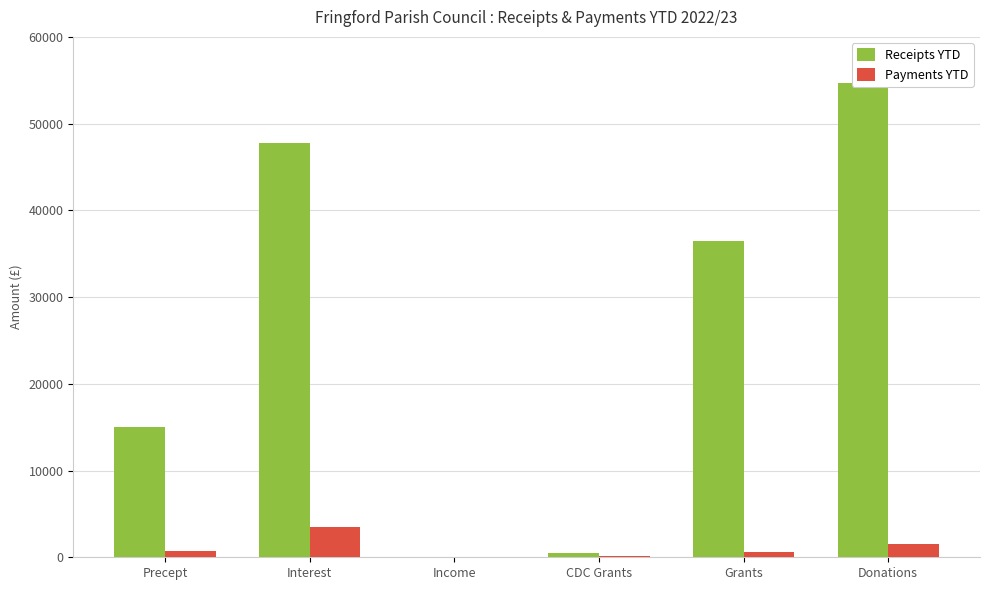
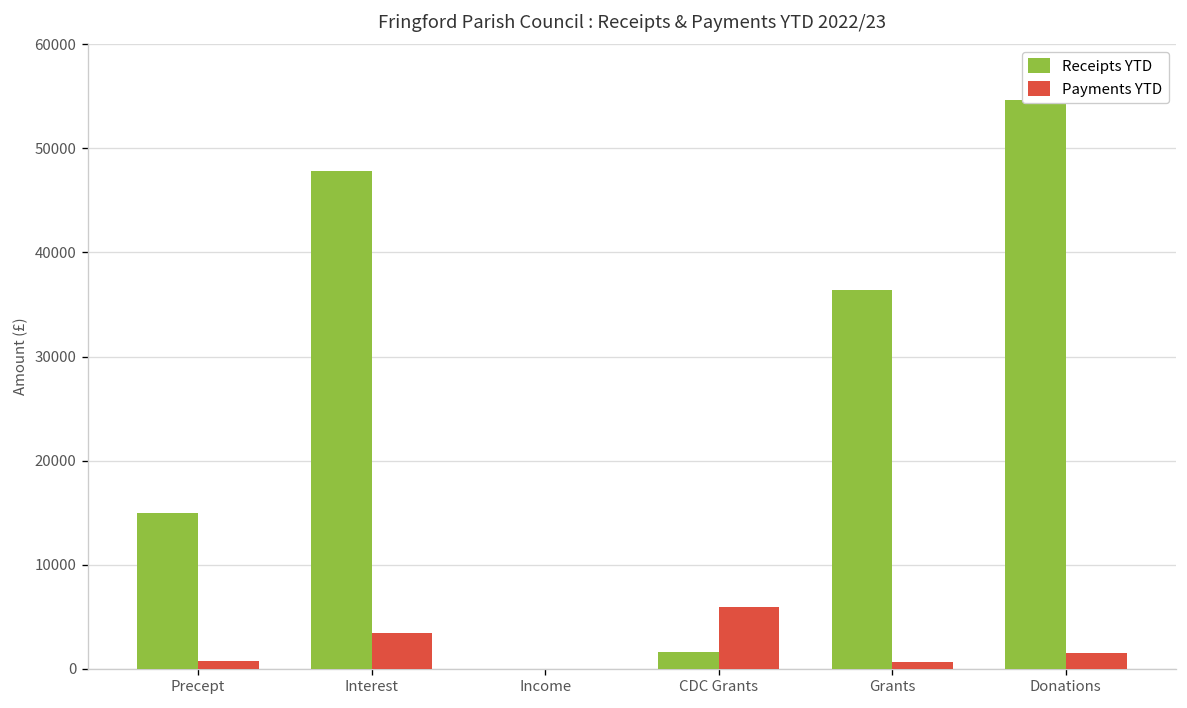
  {
    "Receipts YTD": {
      "Precept": 15000,
      "Interest": 48000,
      "Income": 0,
-     "CDC Grants": 1000,
+     "CDC Grants": 2000,
      "Grants": 36000
    },
    "Payments YTD": {
      "Precept": 1000,
      "Interest": 3000,
      "Income": 0,
-     "CDC Grants": 0,
+     "CDC Grants": 6000,
      "Grants": 1000,
      "Donations": 1000
    }
  }
